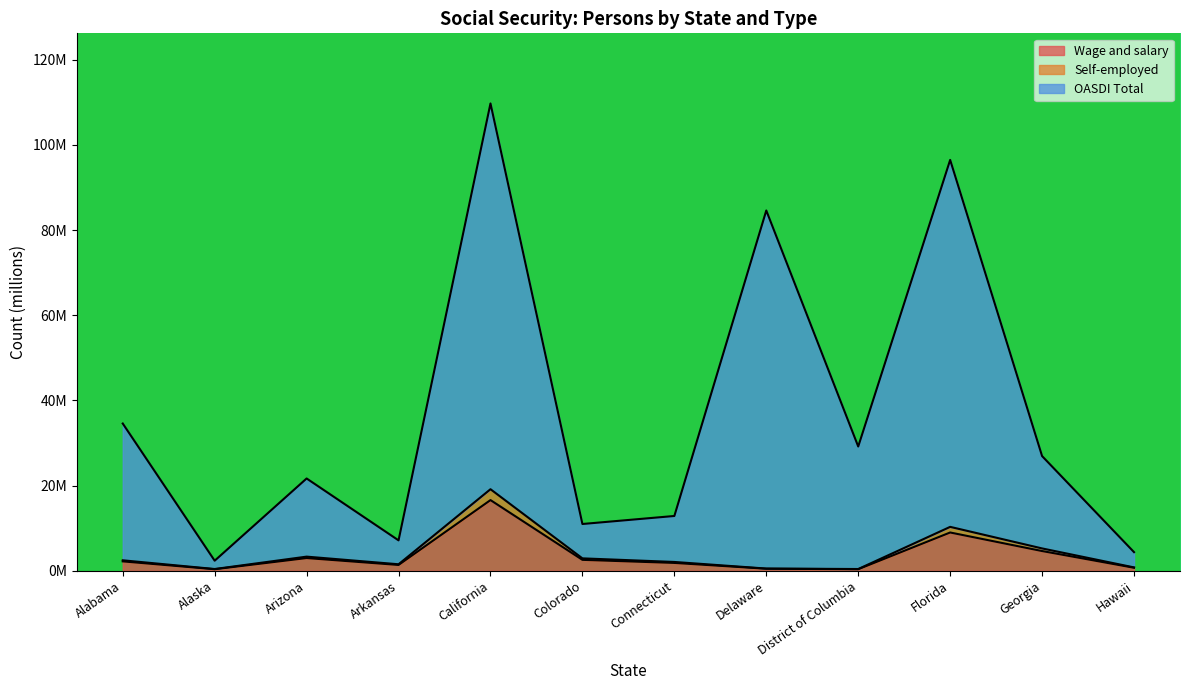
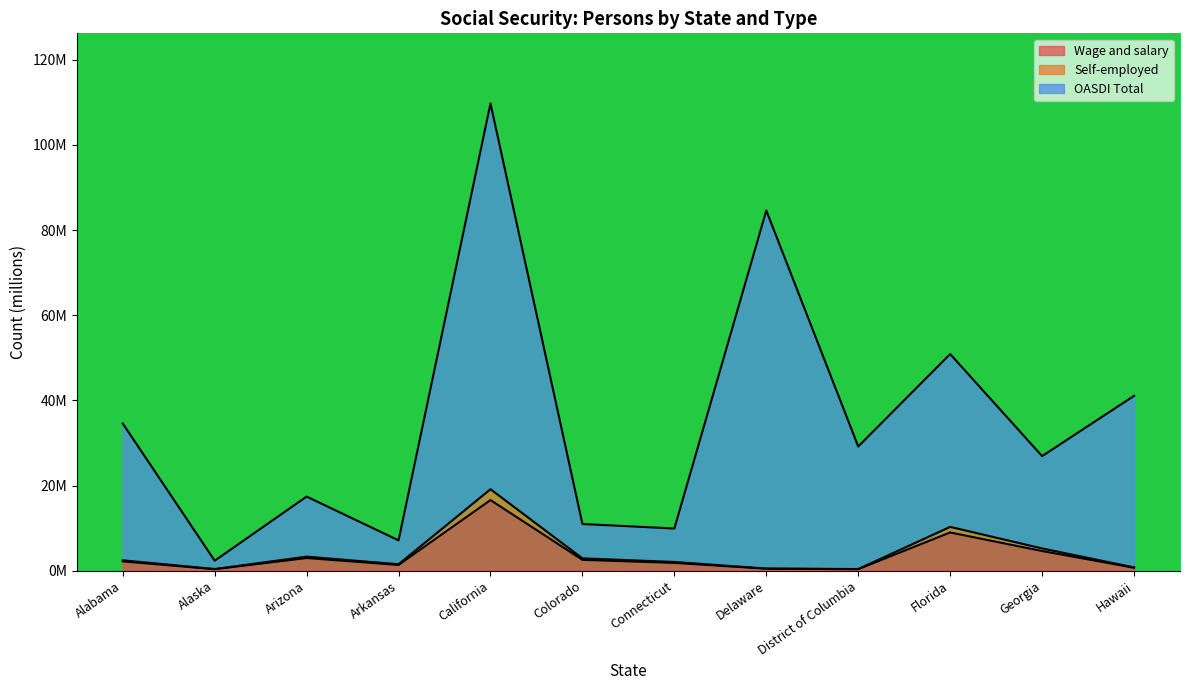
  {
    "OASDI Total": {
      "Alabama": 32000000,
      "Alaska": 2000000,
-     "Arizona": 18000000,
+     "Arizona": 14000000,
      "Arkansas": 6000000,
      "California": 91000000,
      "Colorado": 8000000,
-     "Connecticut": 11000000,
+     "Connecticut": 8000000,
      "Delaware": 84000000,
      "District of Columbia": 29000000,
-     "Florida": 86000000,
+     "Florida": 41000000,
      "Georgia": 22000000,
-     "Hawaii": 4000000
+     "Hawaii": 40000000
    }
  }
